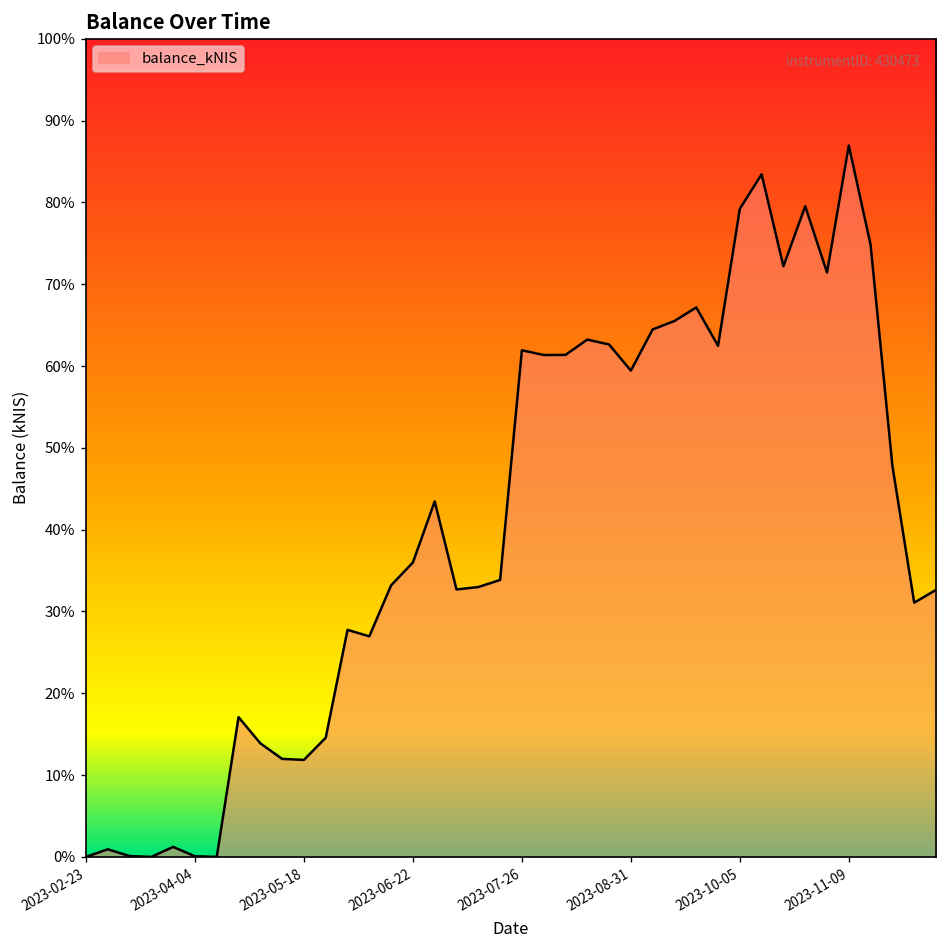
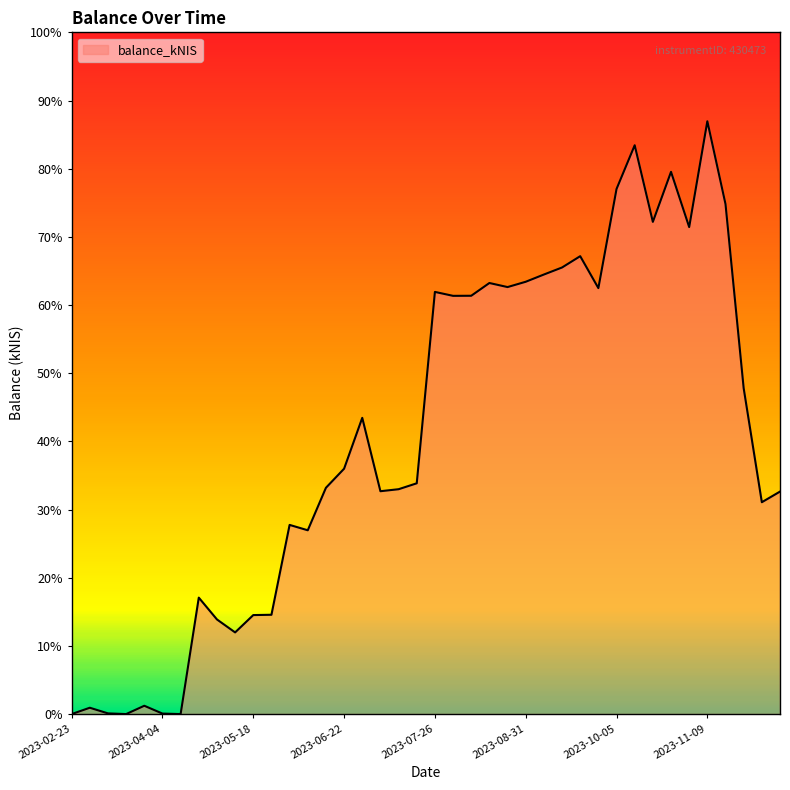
  {
    "2023-02-23": "0%",
    "2023-04-04": "0%",
-   "2023-05-18": "12%",
+   "2023-05-18": "15%",
    "2023-06-22": "36%",
    "2023-07-26": "62%",
-   "2023-08-31": "59%",
-   "2023-10-05": "79%",
+   "2023-08-31": "63%",
+   "2023-10-05": "77%",
    "2023-11-09": "87%"
  }
